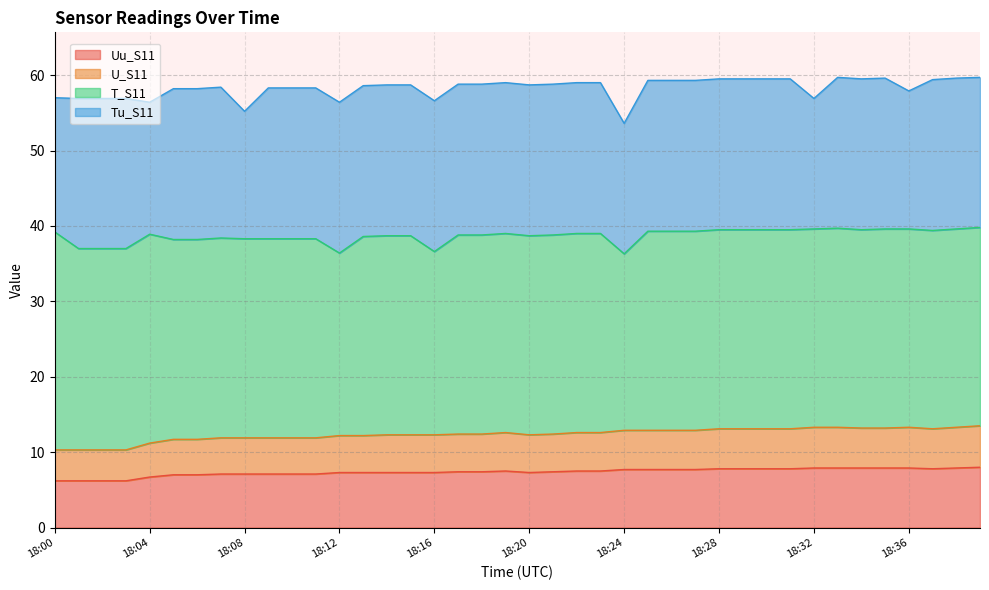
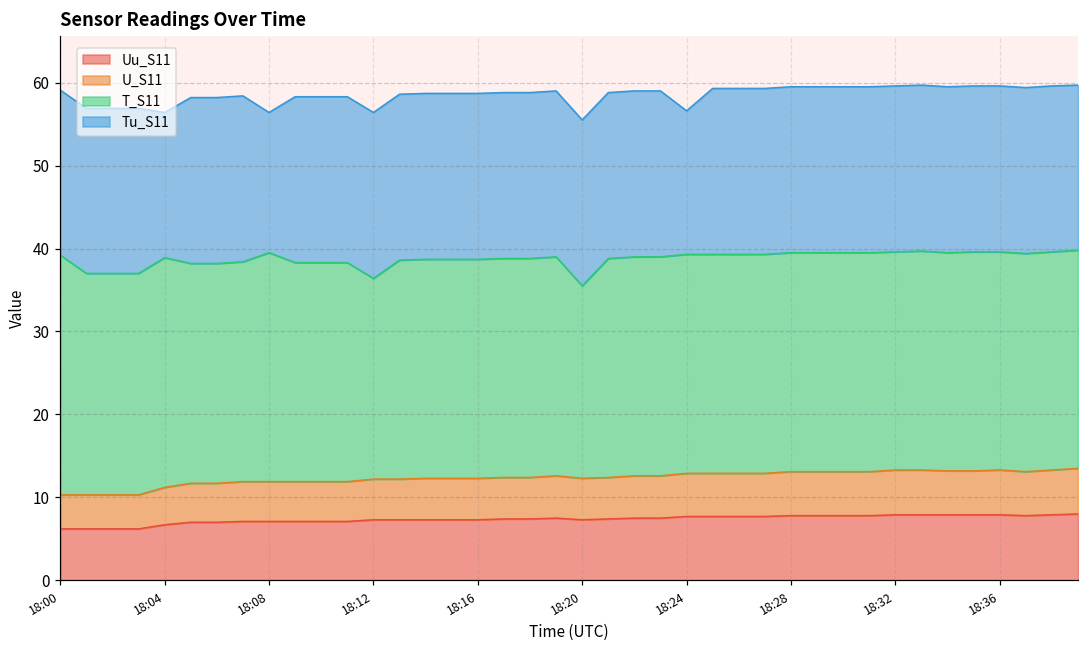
  {
    "T_S11": {
      "18:00": 29,
      "18:04": 28,
-     "18:08": 26,
+     "18:08": 28,
      "18:12": 24,
-     "18:16": 24,
-     "18:20": 26,
-     "18:24": 23,
+     "18:16": 26,
+     "18:20": 23,
+     "18:24": 26,
      "18:28": 26,
      "18:32": 26,
      "18:36": 26
    },
    "Tu_S11": {
-     "18:00": 18,
+     "18:00": 20,
      "18:08": 17,
      "18:12": 20,
      "18:16": 20,
      "18:20": 20,
      "18:24": 17,
      "18:28": 20,
-     "18:32": 17,
-     "18:36": 18
+     "18:32": 20,
+     "18:36": 20
    }
  }
